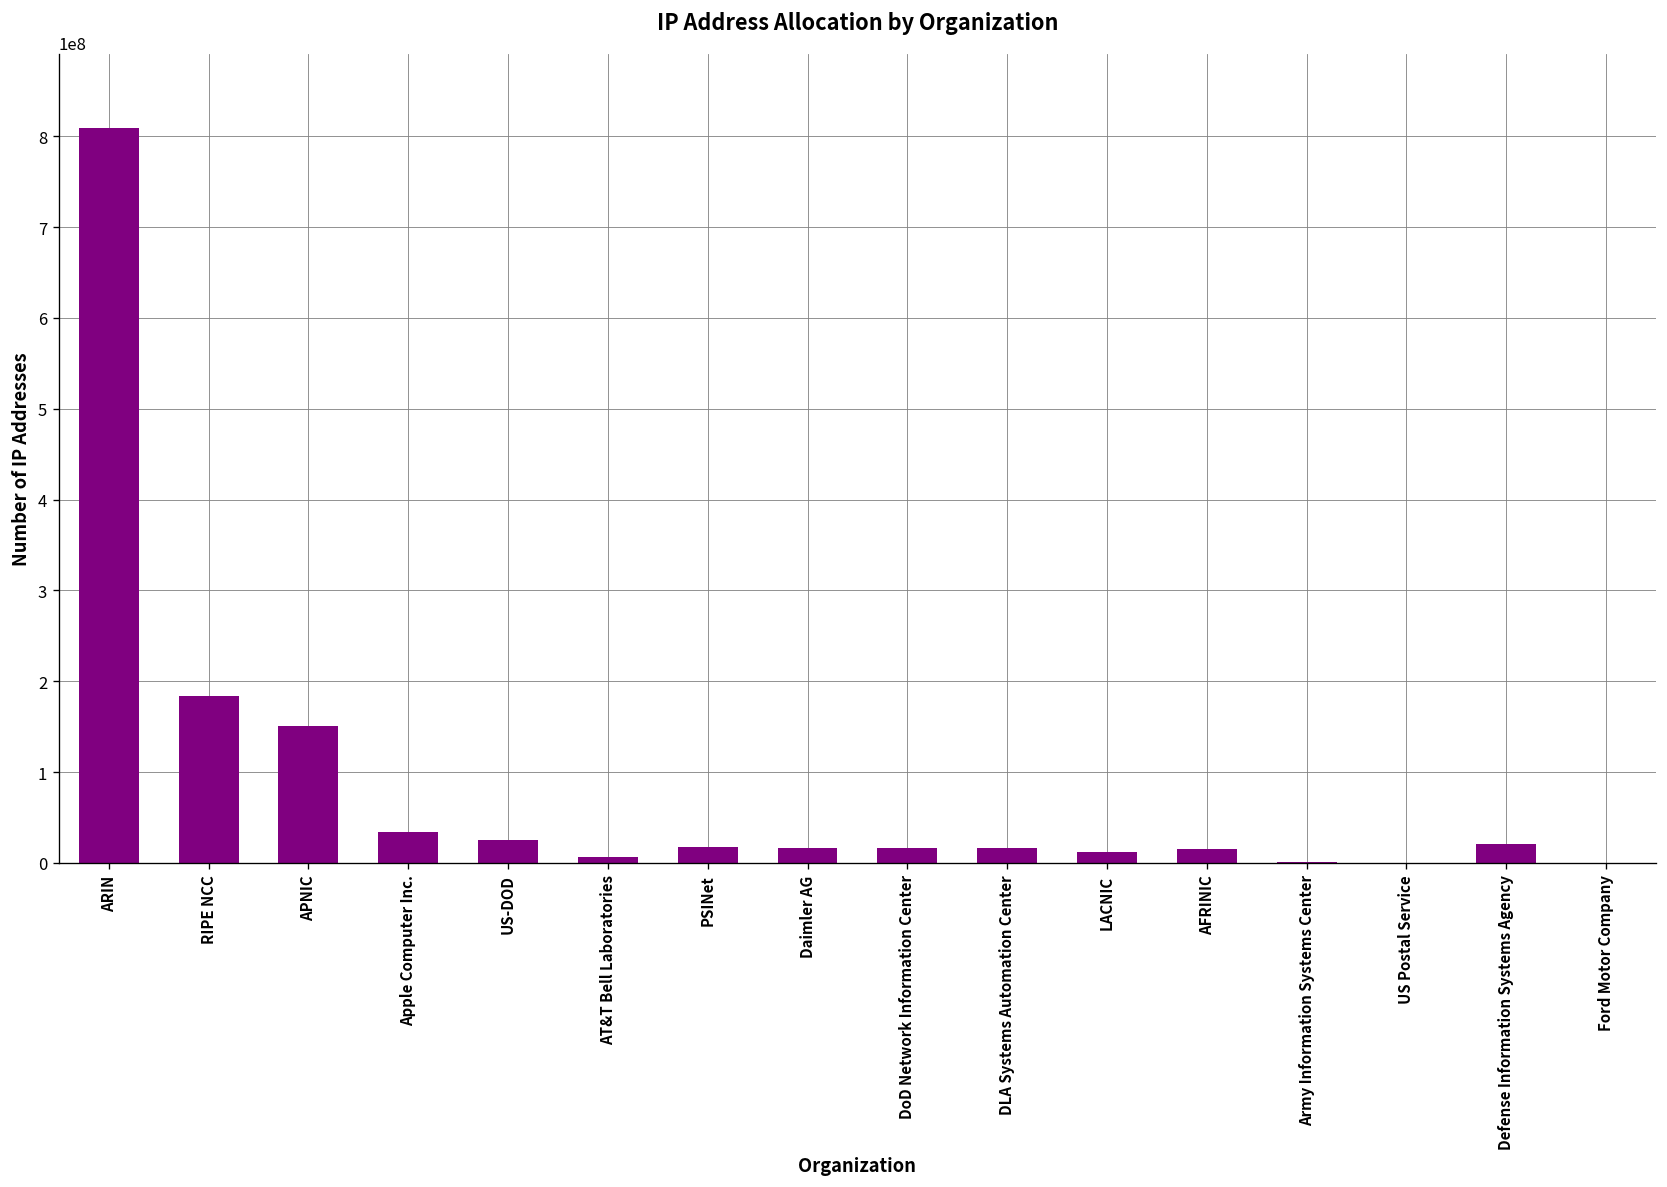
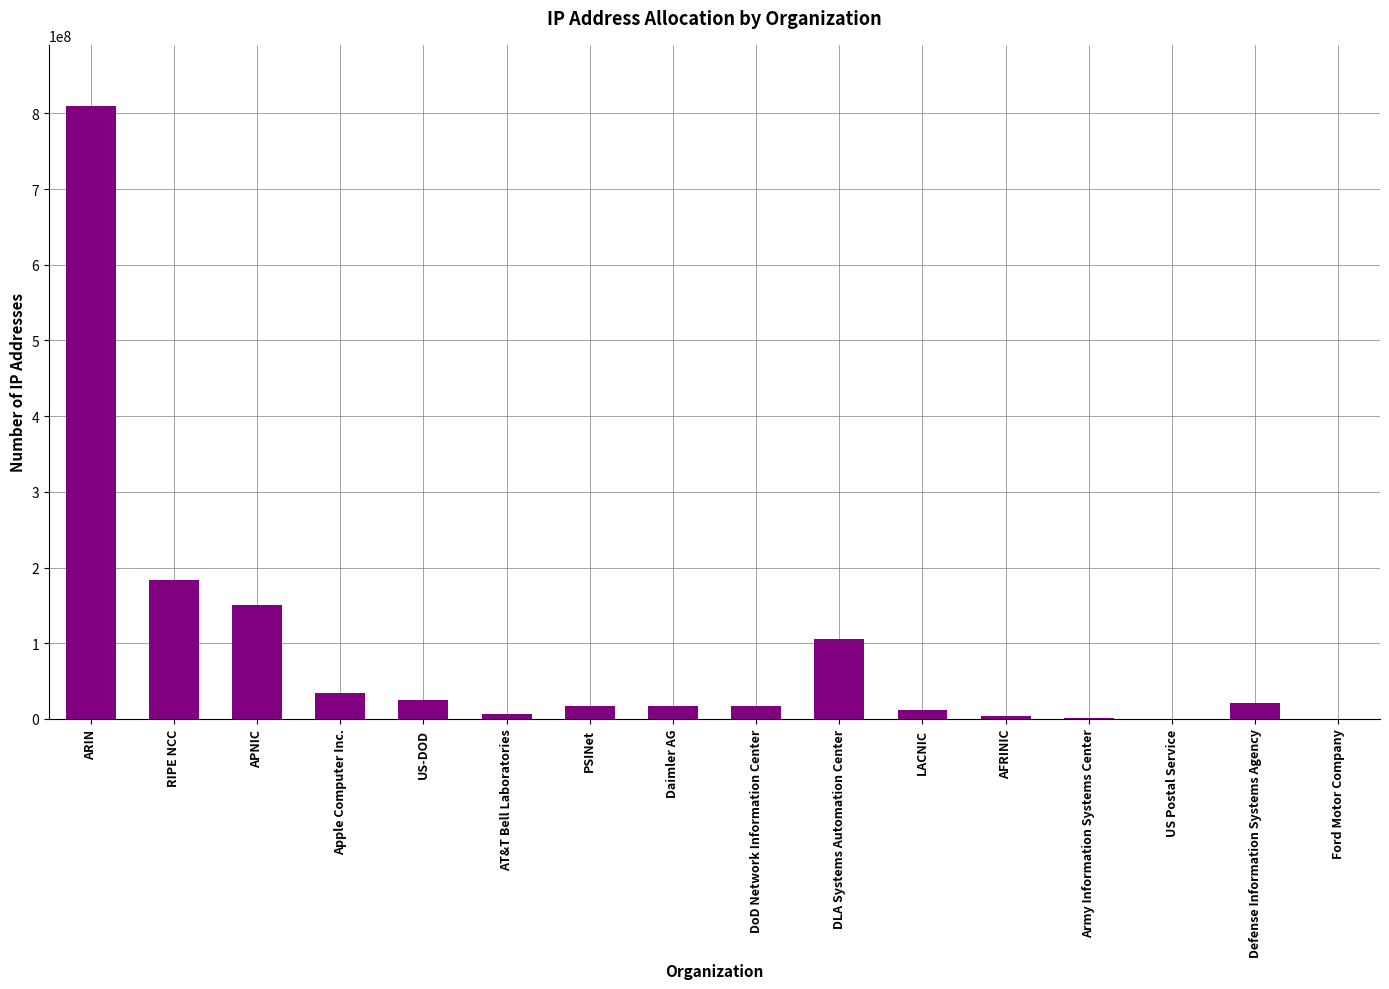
  {
    "ARIN": 810000000,
    "RIPE NCC": 180000000,
    "APNIC": 150000000,
    "Apple Computer Inc.": 30000000,
    "US-DOD": 30000000,
    "AT&T Bell Laboratories": 10000000,
    "PSINet": 20000000,
    "Daimler AG": 20000000,
    "DoD Network Information Center": 20000000,
-   "DLA Systems Automation Center": 20000000,
+   "DLA Systems Automation Center": 110000000,
    "LACNIC": 10000000,
-   "AFRINIC": 20000000,
+   "AFRINIC": 0,
    "Defense Information Systems Agency": 20000000
  }
